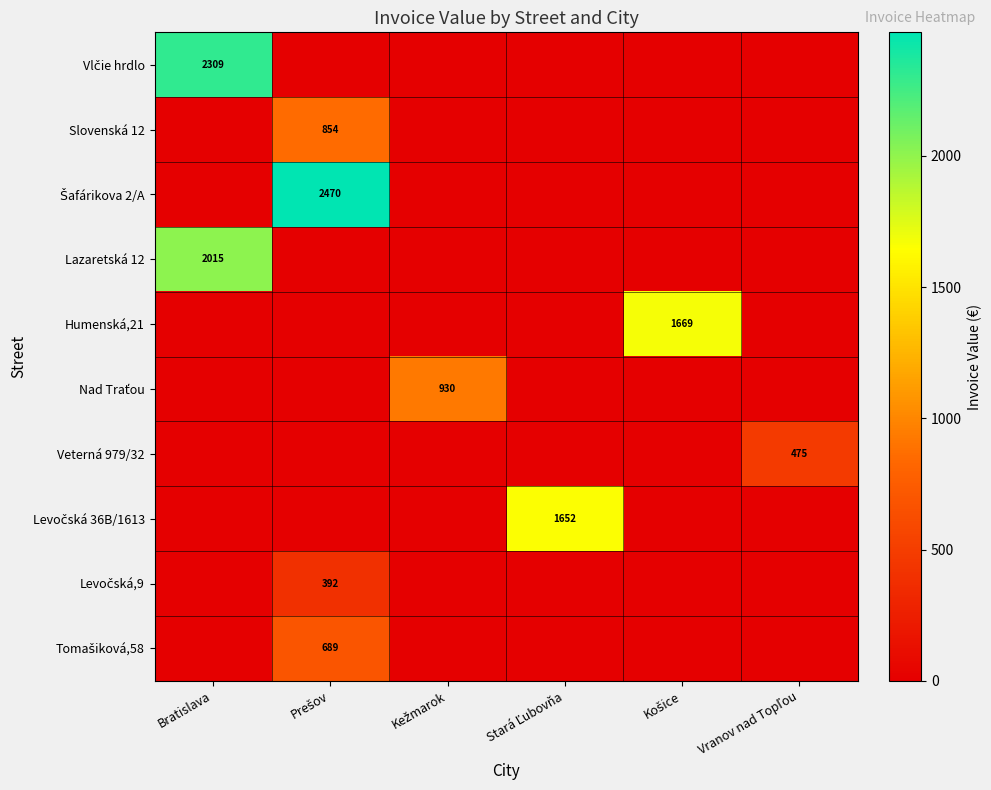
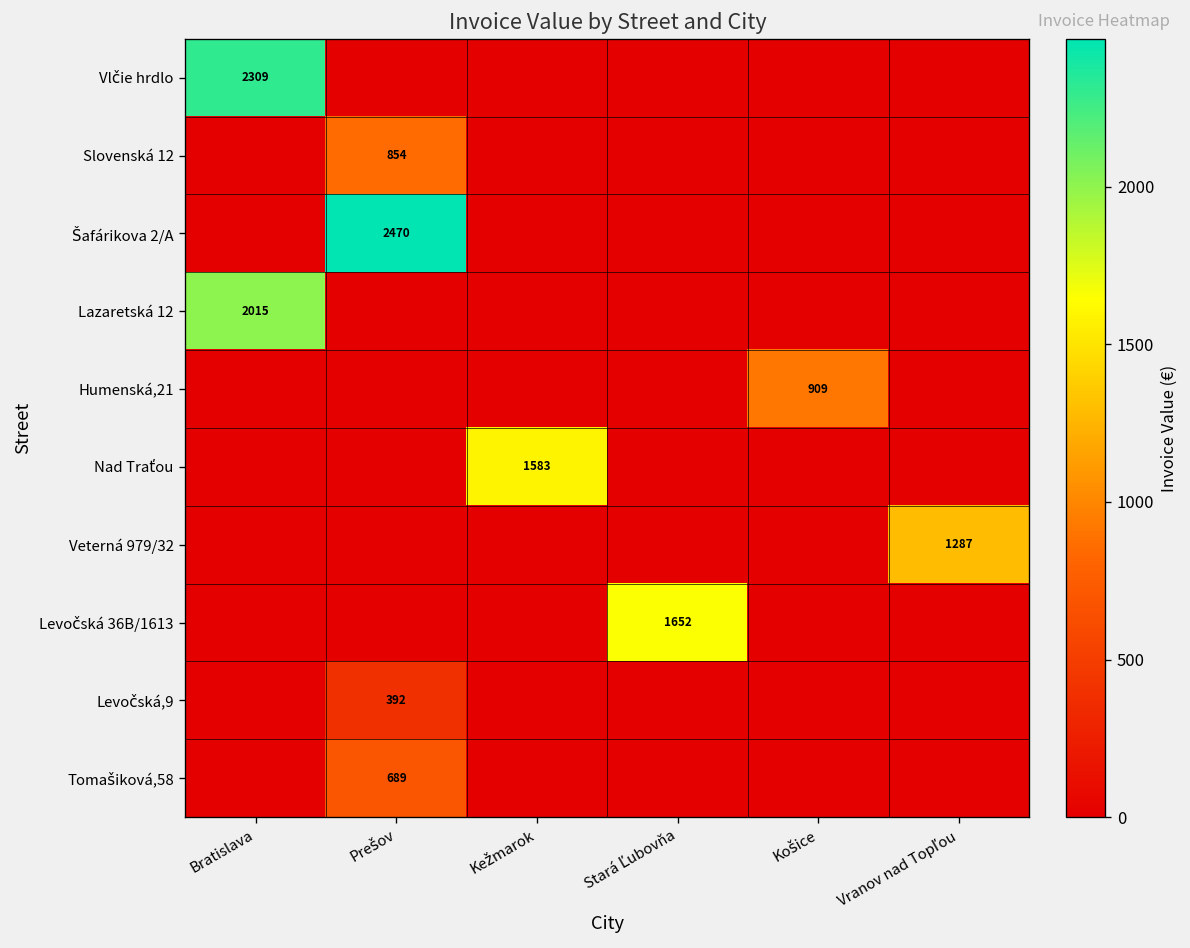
  {
    "Vlčie hrdlo": {
      "Bratislava": 2309
    },
    "Slovenská 12": {
      "Prešov": 854
    },
    "Šafárikova 2/A": {
      "Prešov": 2470
    },
    "Lazaretská 12": {
      "Bratislava": 2015
    },
    "Humenská,21": {
-     "Košice": 1669
+     "Košice": 909
    },
    "Nad Traťou": {
-     "Kežmarok": 930
+     "Kežmarok": 1583
    },
    "Veterná 979/32": {
-     "Vranov nad Topľou": 475
+     "Vranov nad Topľou": 1287
    },
    "Levočská 36B/1613": {
      "Stará Ľubovňa": 1652
    },
    "Levočská,9": {
      "Prešov": 392
    },
    "Tomašiková,58": {
      "Prešov": 689
    }
  }
